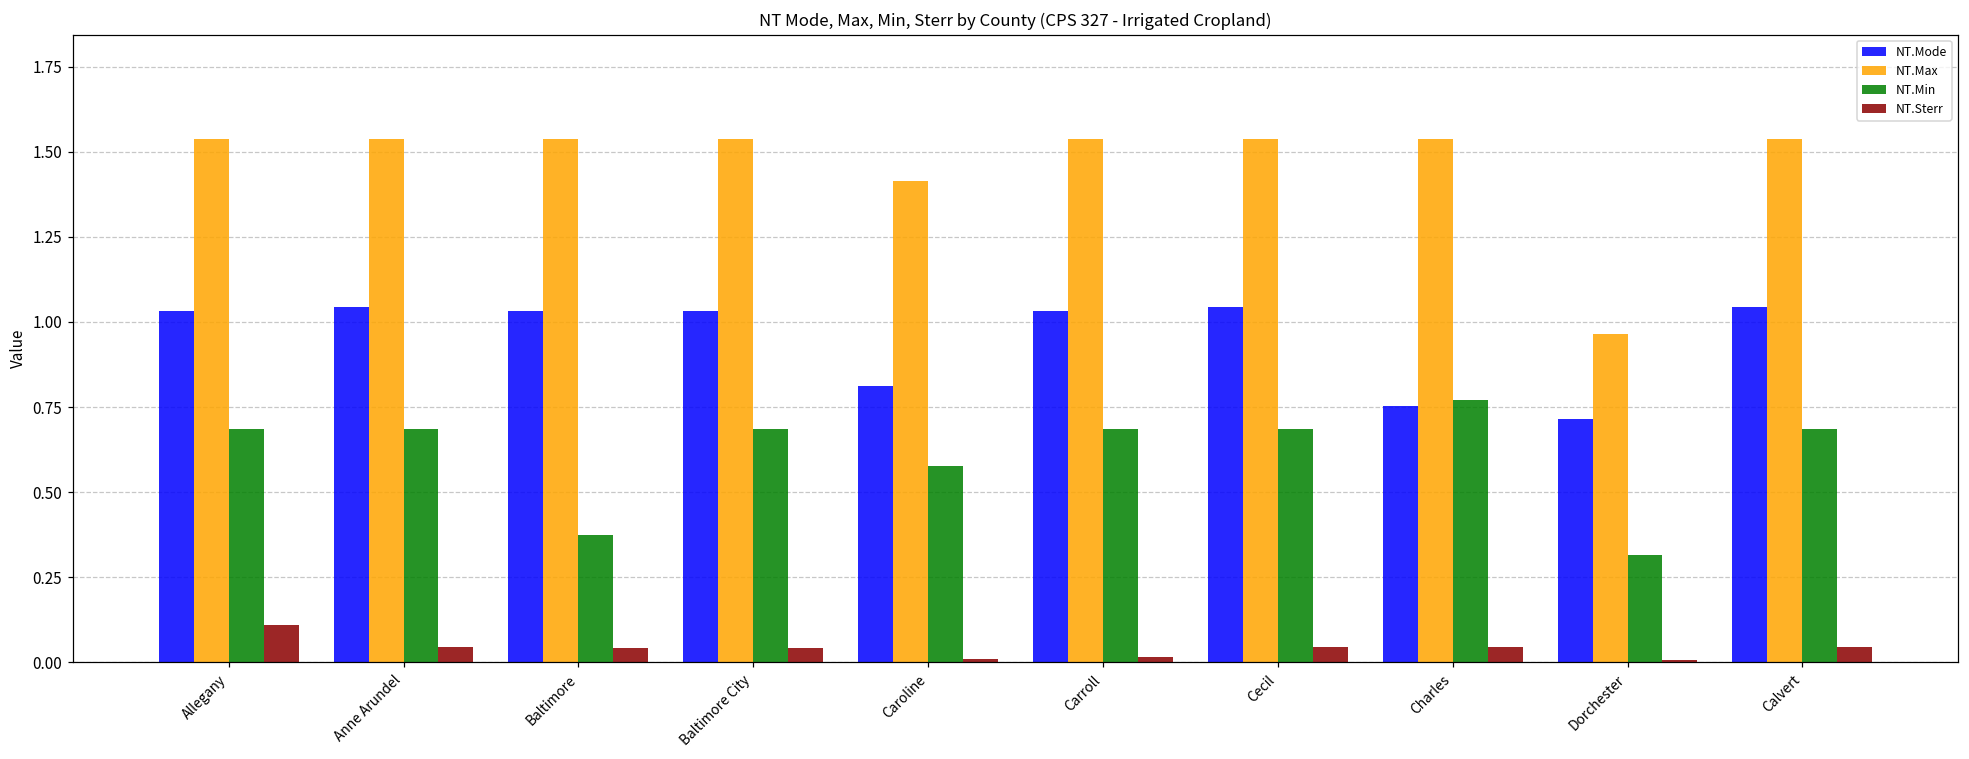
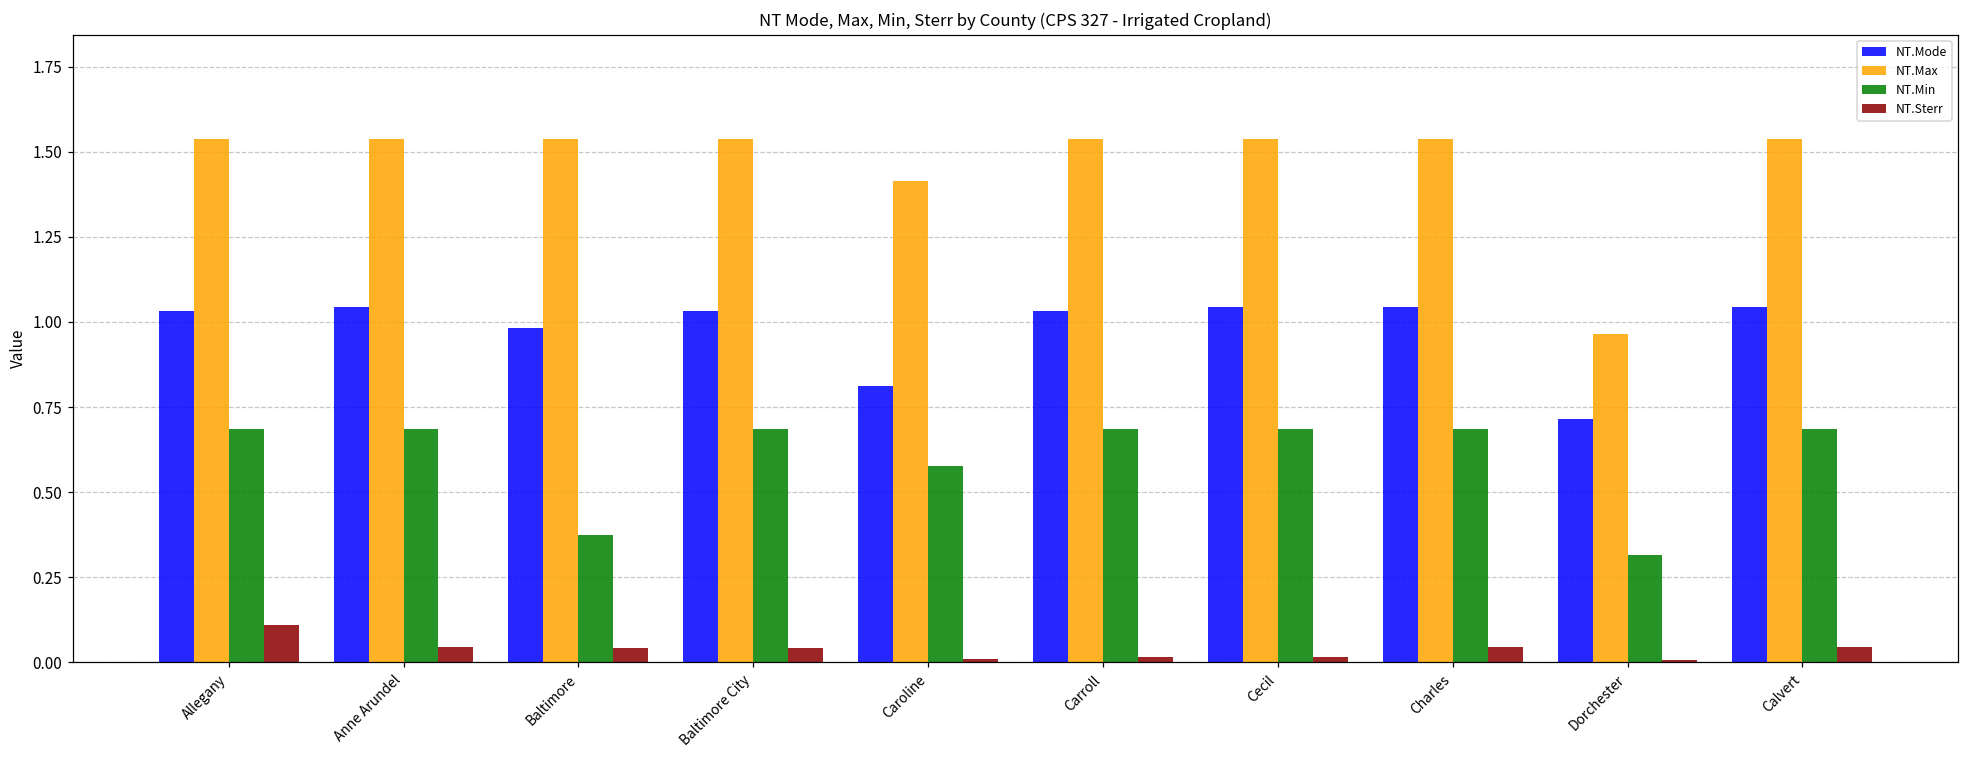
  {
    "NT.Mode": {
      "Allegany": 1.03,
      "Anne Arundel": 1.04,
-     "Baltimore": 1.03,
+     "Baltimore": 0.98,
      "Baltimore City": 1.03,
      "Caroline": 0.81,
      "Carroll": 1.03,
      "Cecil": 1.04,
-     "Charles": 0.75,
+     "Charles": 1.04,
      "Dorchester": 0.71,
      "Calvert": 1.04
    },
    "NT.Max": {
      "Allegany": 1.54,
      "Anne Arundel": 1.54,
      "Baltimore": 1.54,
      "Baltimore City": 1.54,
      "Caroline": 1.41,
      "Carroll": 1.54,
      "Cecil": 1.54,
      "Charles": 1.54,
      "Dorchester": 0.97,
      "Calvert": 1.54
    },
    "NT.Min": {
      "Allegany": 0.69,
      "Anne Arundel": 0.69,
      "Baltimore": 0.38,
      "Baltimore City": 0.69,
      "Caroline": 0.58,
      "Carroll": 0.69,
      "Cecil": 0.69,
-     "Charles": 0.77,
+     "Charles": 0.69,
      "Dorchester": 0.32,
      "Calvert": 0.69
    },
    "NT.Sterr": {
      "Allegany": 0.11,
      "Anne Arundel": 0.05,
      "Baltimore": 0.04,
      "Baltimore City": 0.04,
      "Caroline": 0.01,
      "Carroll": 0.01,
-     "Cecil": 0.05,
+     "Cecil": 0.02,
      "Charles": 0.05,
      "Dorchester": 0.01,
      "Calvert": 0.05
    }
  }
